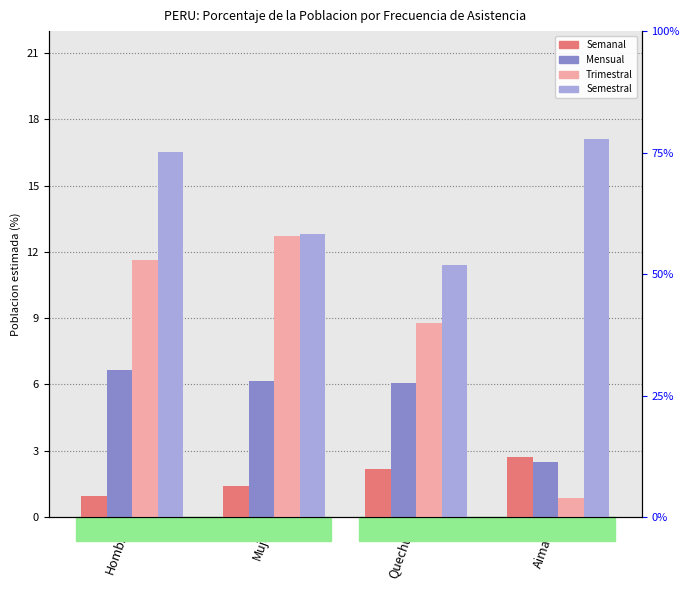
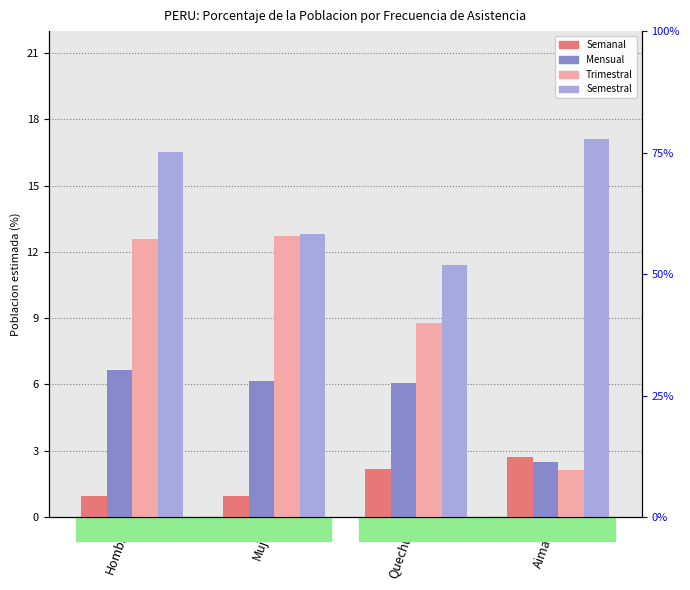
  {
    "Semanal": {
      "Hombre": 0.9,
-     "Mujer": 1.4,
+     "Mujer": 0.9,
      "Quechua": 2.2,
      "Aimara": 2.7
    },
    "Trimestral": {
-     "Hombre": 11.6,
+     "Hombre": 12.6,
      "Mujer": 12.7,
      "Quechua": 8.8,
-     "Aimara": 0.8
+     "Aimara": 2.1
    }
  }
